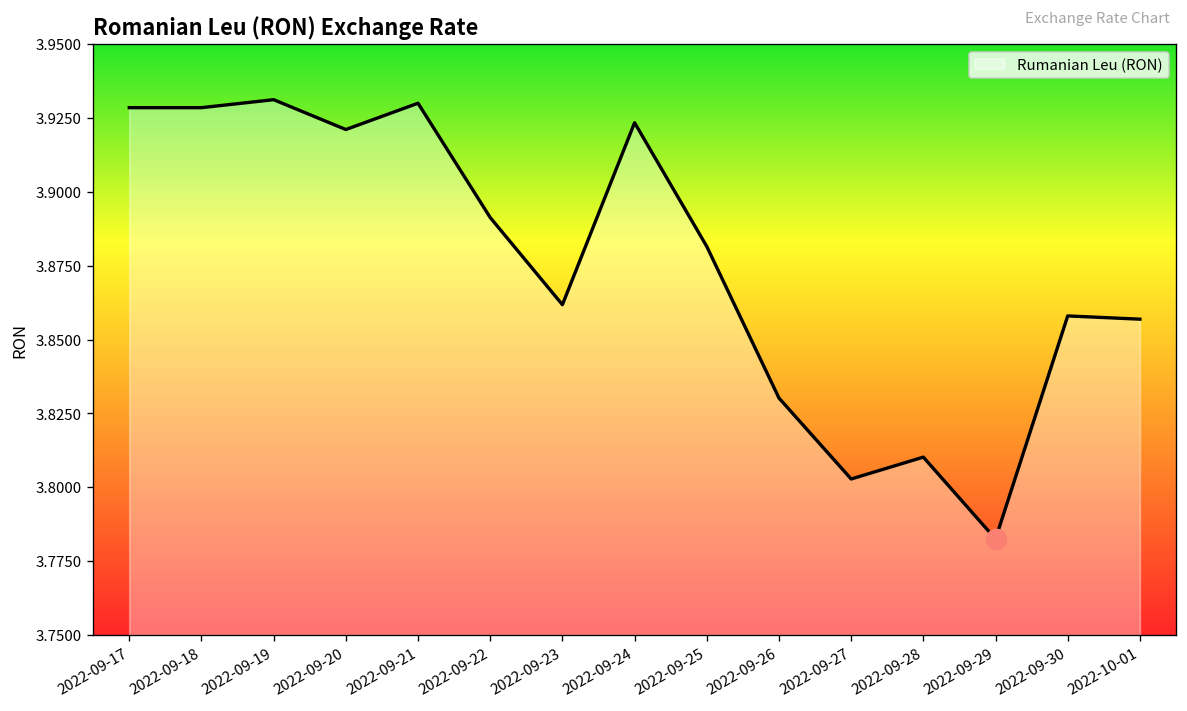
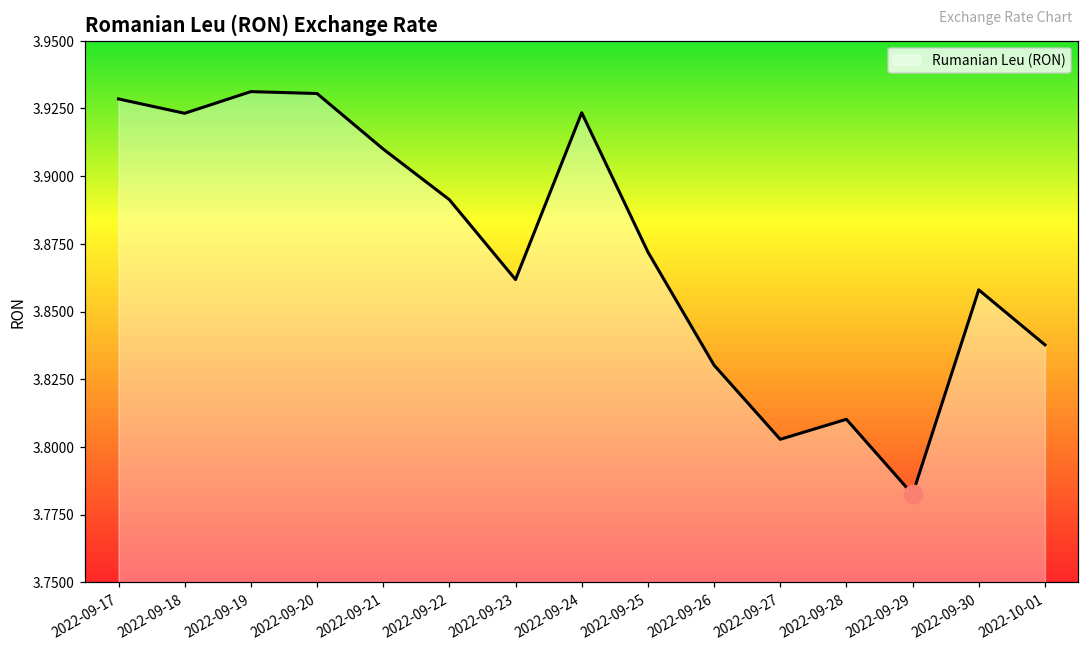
  {
    "Rumanian Leu (RON)": {
      "2022-09-17": 3.929,
-     "2022-09-18": 3.929,
+     "2022-09-18": 3.923,
      "2022-09-19": 3.931,
-     "2022-09-20": 3.921,
-     "2022-09-21": 3.93,
+     "2022-09-20": 3.931,
+     "2022-09-21": 3.91,
      "2022-09-22": 3.891,
      "2022-09-23": 3.862,
      "2022-09-24": 3.923,
-     "2022-09-25": 3.882,
+     "2022-09-25": 3.872,
      "2022-09-26": 3.830,
      "2022-09-27": 3.803,
      "2022-09-28": 3.810,
      "2022-09-30": 3.858,
-     "2022-10-01": 3.857
+     "2022-10-01": 3.838
    }
  }
